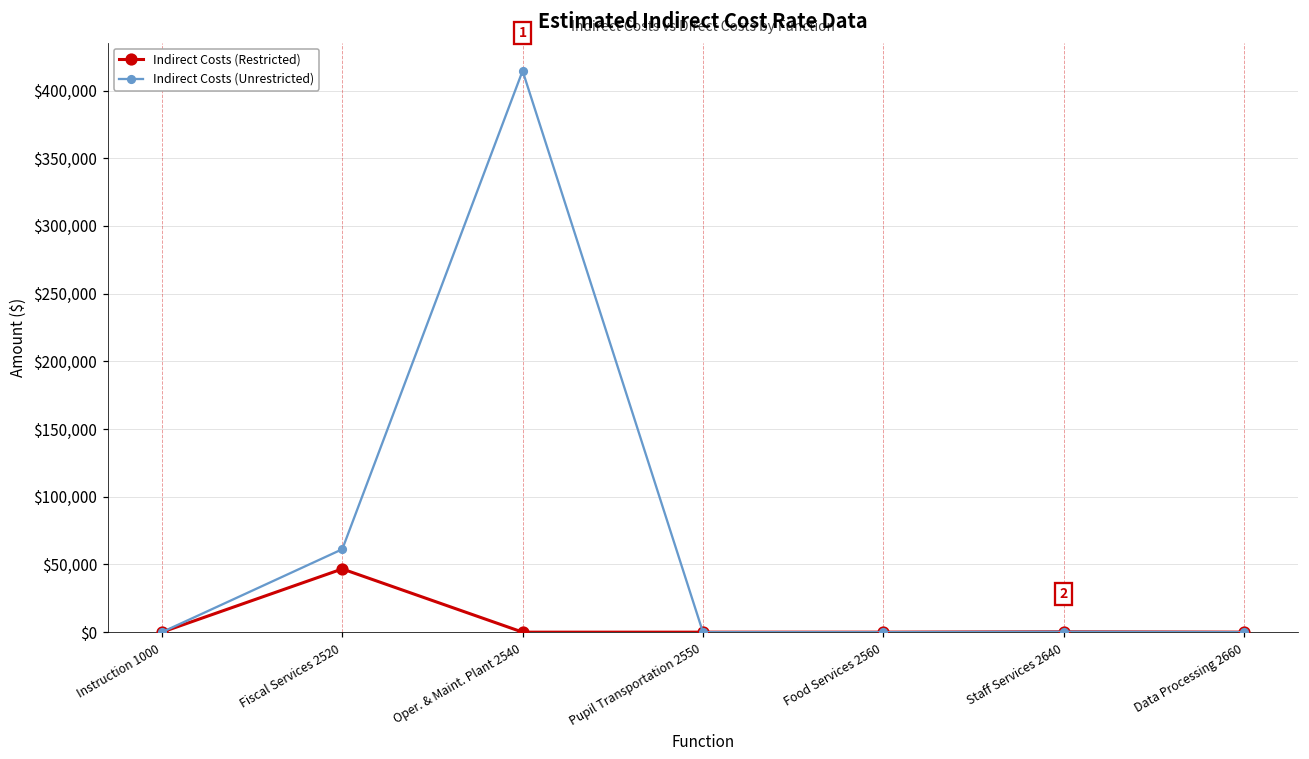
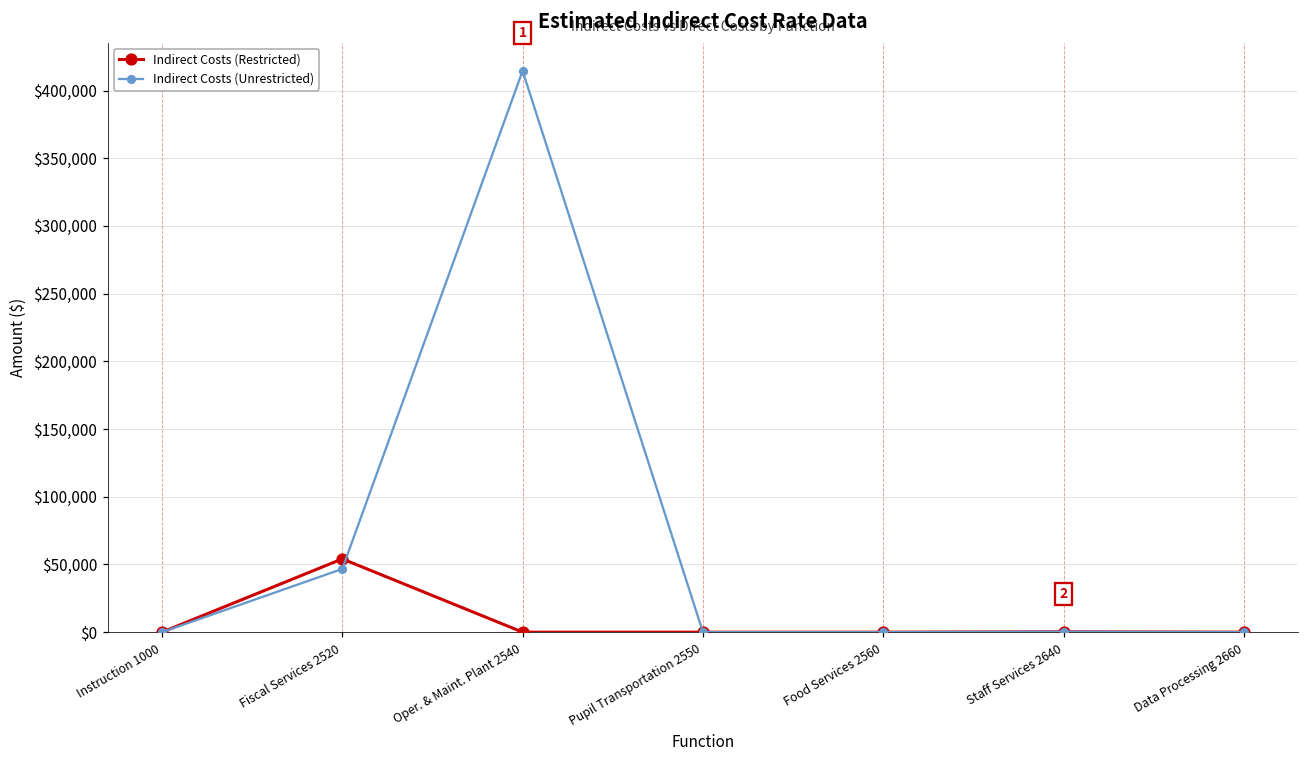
  {
    "Indirect Costs (Restricted)": {
-     "Fiscal Services 2520": "$47,000",
+     "Fiscal Services 2520": "$54,000",
      "Oper. & Maint. Plant 2540": "$0"
    },
    "Indirect Costs (Unrestricted)": {
-     "Fiscal Services 2520": "$61,000",
+     "Fiscal Services 2520": "$47,000",
      "Oper. & Maint. Plant 2540": "$415,000"
    }
  }
